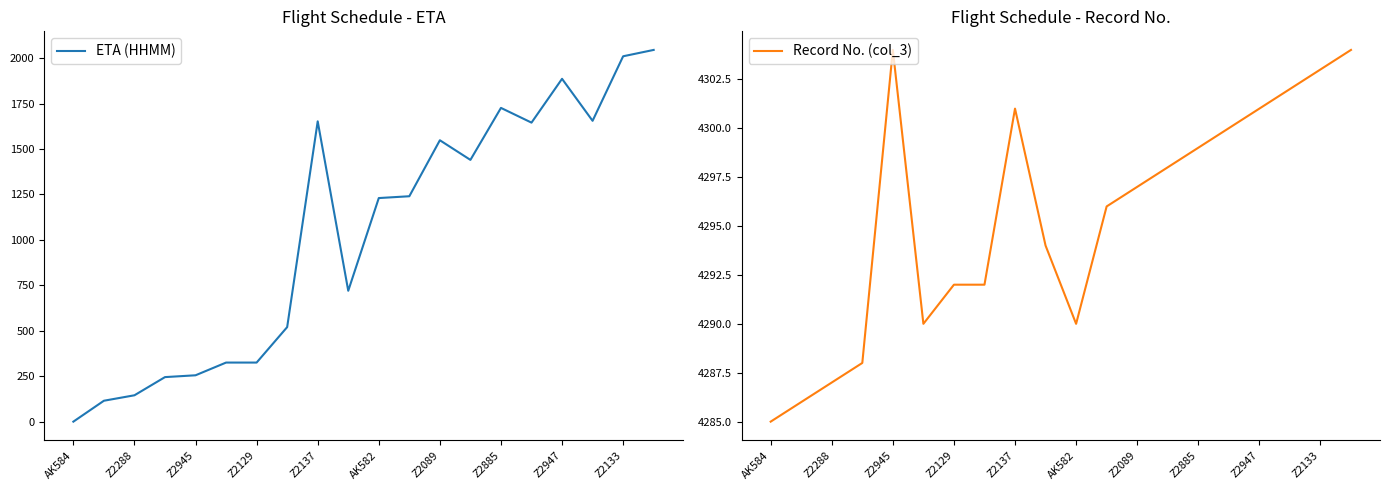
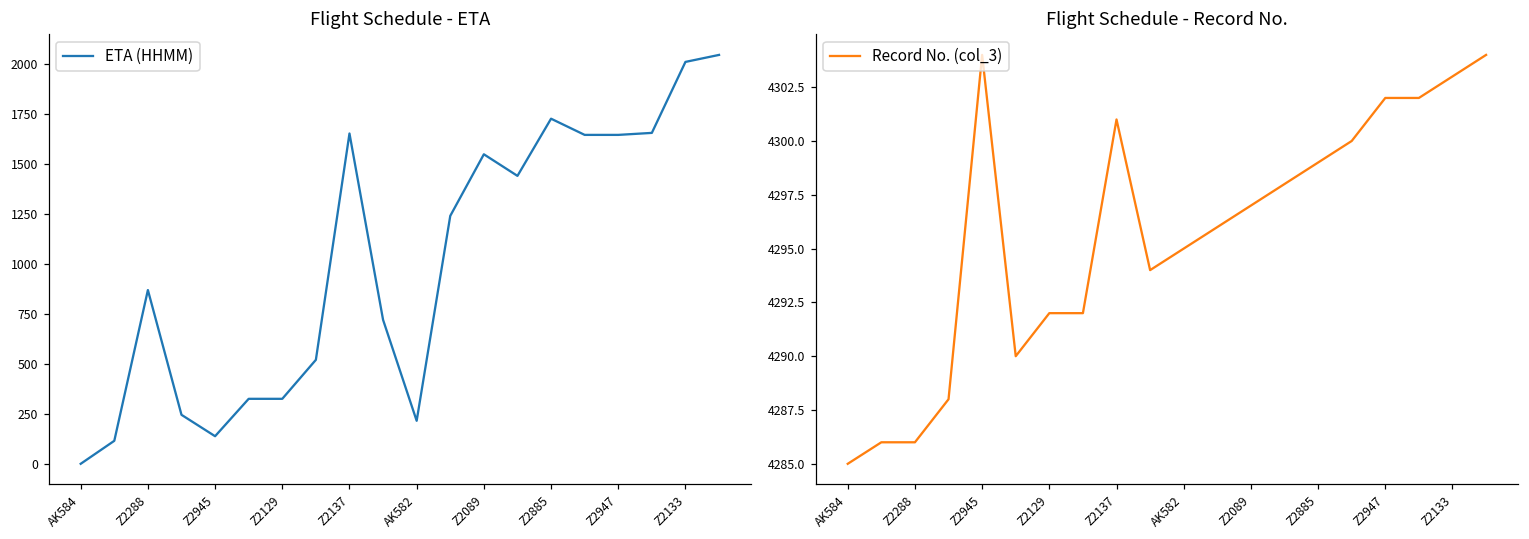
  {
    "Flight Schedule - ETA": {
      "AK584": 0,
-     "Z2288": 150,
-     "Z2945": 260,
+     "Z2288": 870,
+     "Z2945": 140,
      "Z2129": 330,
      "Z2137": 1650,
-     "AK582": 1230,
+     "AK582": 220,
      "Z2089": 1550,
      "Z2885": 1730,
-     "Z2947": 1890,
+     "Z2947": 1650,
      "Z2133": 2010
    },
    "Flight Schedule - Record No.": {
      "AK584": 4285,
-     "Z2288": 4287,
+     "Z2288": 4286,
      "Z2129": 4292,
      "Z2137": 4301,
-     "AK582": 4290,
+     "AK582": 4295,
      "Z2089": 4297,
      "Z2885": 4299,
-     "Z2947": 4301,
+     "Z2947": 4302,
      "Z2133": 4303
    }
  }
